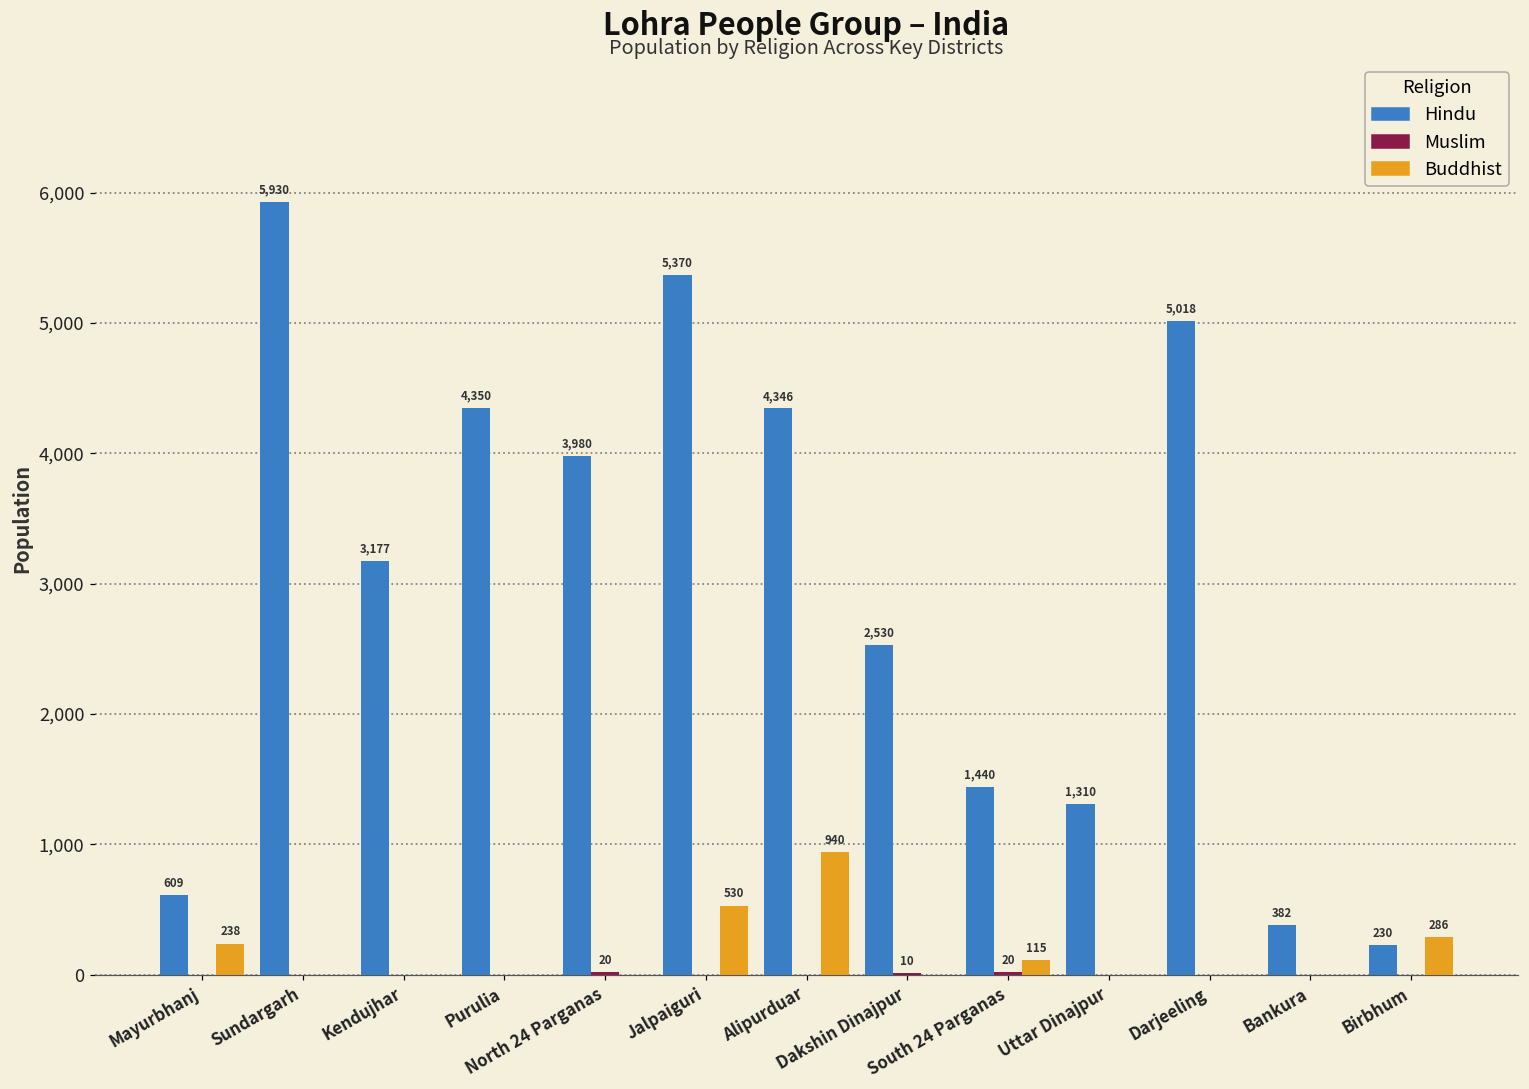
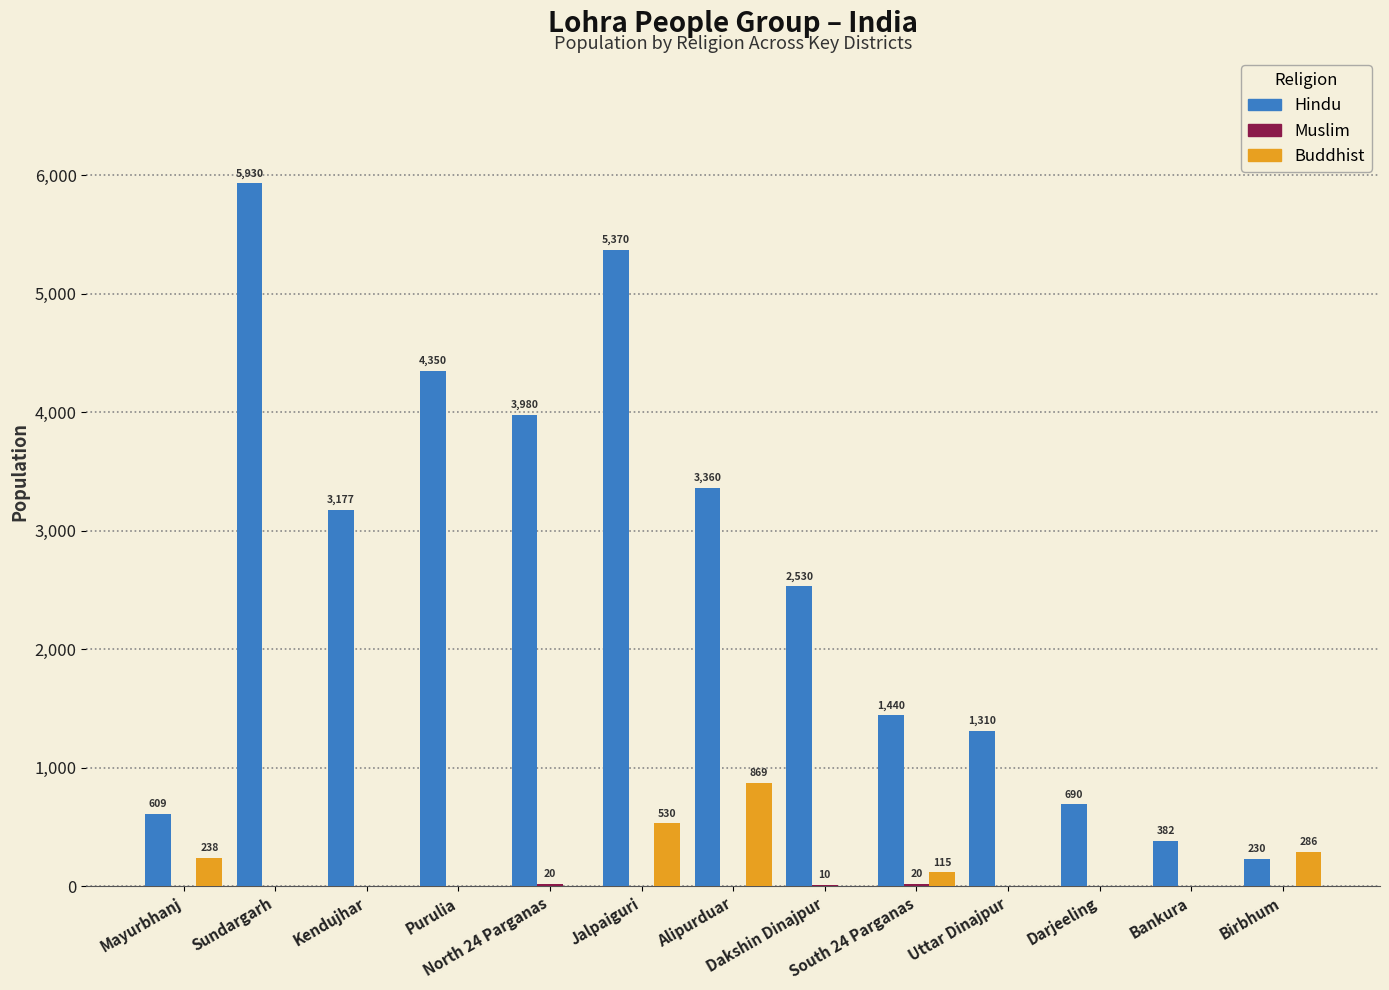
  {
    "Hindu": {
      "Mayurbhanj": "609",
      "Sundargarh": "5,930",
      "Kendujhar": "3,177",
      "Purulia": "4,350",
      "North 24 Parganas": "3,980",
      "Jalpaiguri": "5,370",
-     "Alipurduar": "4,346",
+     "Alipurduar": "3,360",
      "Dakshin Dinajpur": "2,530",
      "South 24 Parganas": "1,440",
      "Uttar Dinajpur": "1,310",
-     "Darjeeling": "5,018",
+     "Darjeeling": "690",
      "Bankura": "382",
      "Birbhum": "230"
    },
    "Muslim": {
      "North 24 Parganas": "20",
      "Dakshin Dinajpur": "10",
      "South 24 Parganas": "20"
    },
    "Buddhist": {
      "Mayurbhanj": "238",
      "Jalpaiguri": "530",
-     "Alipurduar": "940",
+     "Alipurduar": "869",
      "South 24 Parganas": "115",
      "Birbhum": "286"
    }
  }
